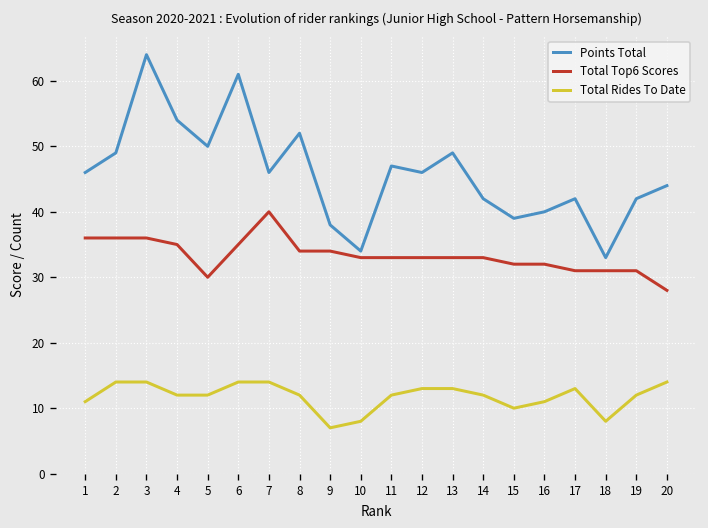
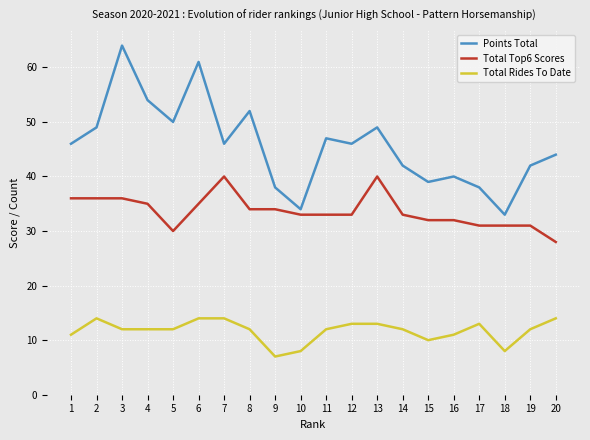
  {
    "Points Total": {
      "1": 46,
      "2": 49,
      "3": 64,
      "4": 54,
      "5": 50,
      "6": 61,
      "7": 46,
      "8": 52,
      "9": 38,
      "10": 34,
      "11": 47,
      "12": 46,
      "13": 49,
      "14": 42,
      "15": 39,
      "16": 40,
-     "17": 42,
+     "17": 38,
      "18": 33,
      "19": 42,
      "20": 44
    },
    "Total Top6 Scores": {
      "1": 36,
      "2": 36,
      "3": 36,
      "4": 35,
      "5": 30,
      "6": 35,
      "7": 40,
      "8": 34,
      "9": 34,
      "10": 33,
      "11": 33,
      "12": 33,
-     "13": 33,
+     "13": 40,
      "14": 33,
      "15": 32,
      "16": 32,
      "17": 31,
      "18": 31,
      "19": 31,
      "20": 28
    },
    "Total Rides To Date": {
      "1": 11,
      "2": 14,
-     "3": 14,
+     "3": 12,
      "4": 12,
      "5": 12,
      "6": 14,
      "7": 14,
      "8": 12,
      "9": 7,
      "10": 8,
      "11": 12,
      "12": 13,
      "13": 13,
      "14": 12,
      "15": 10,
      "16": 11,
      "17": 13,
      "18": 8,
      "19": 12,
      "20": 14
    }
  }
